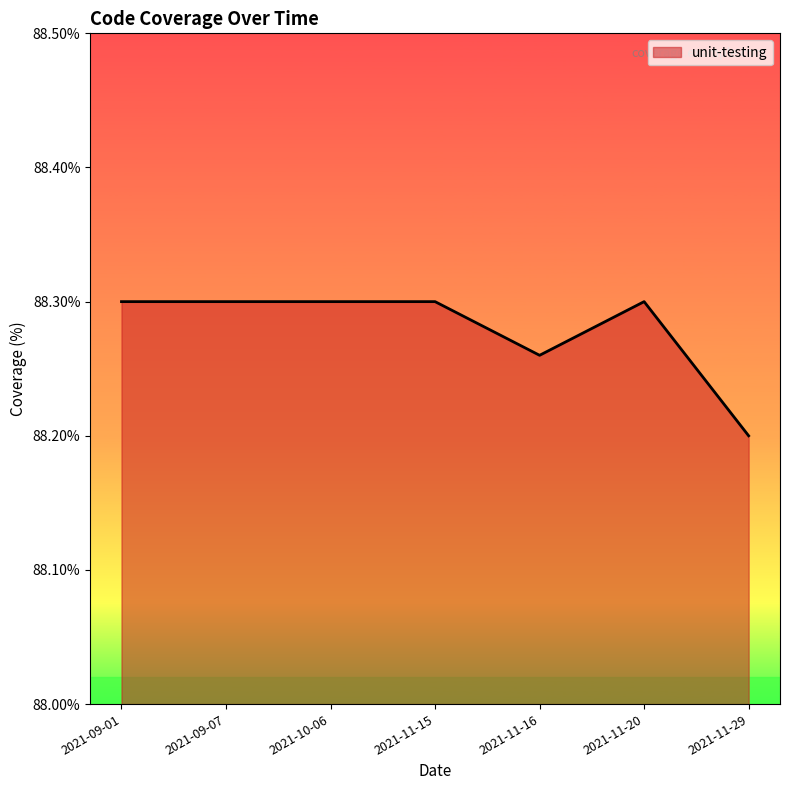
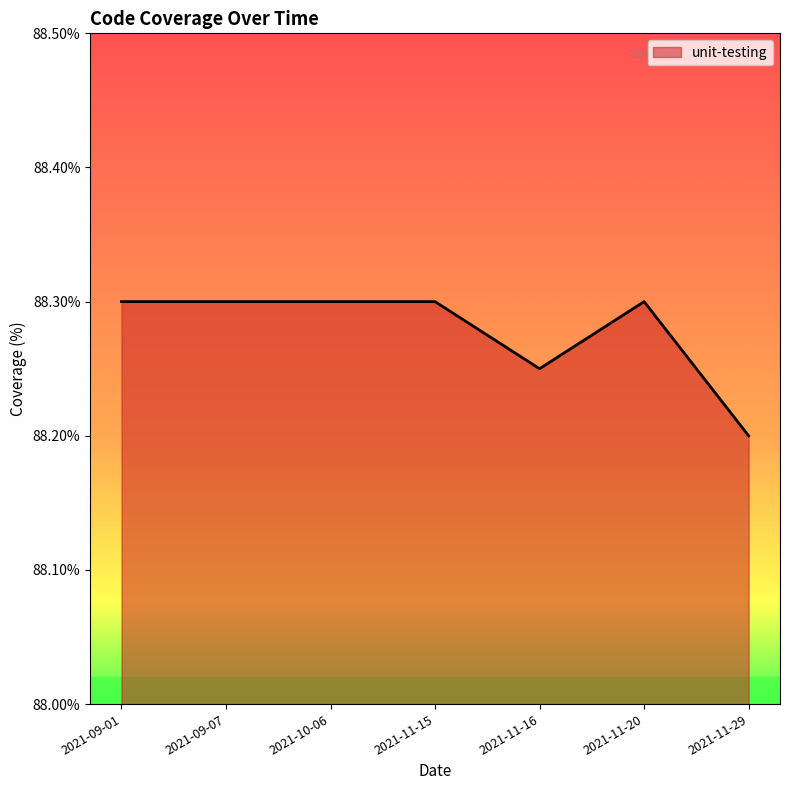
  {
    "2021-09-01": "88.30%",
    "2021-09-07": "88.30%",
    "2021-10-06": "88.30%",
    "2021-11-15": "88.30%",
-   "2021-11-16": "88.26%",
+   "2021-11-16": "88.25%",
    "2021-11-20": "88.30%",
    "2021-11-29": "88.20%"
  }
